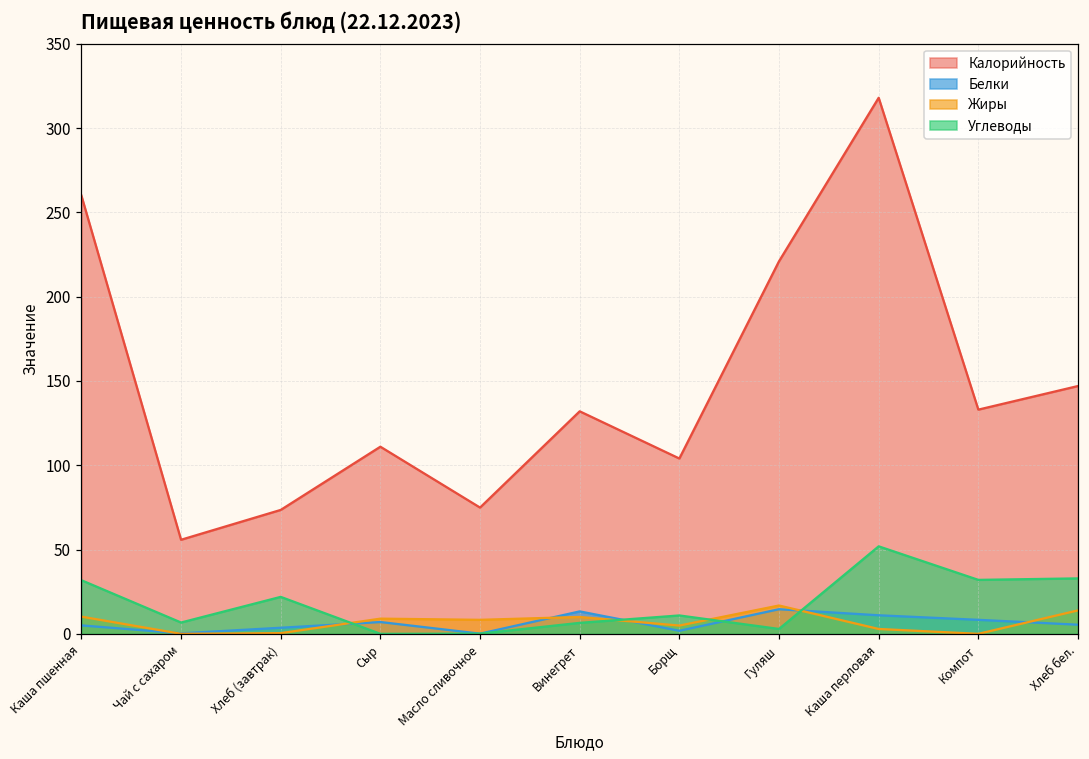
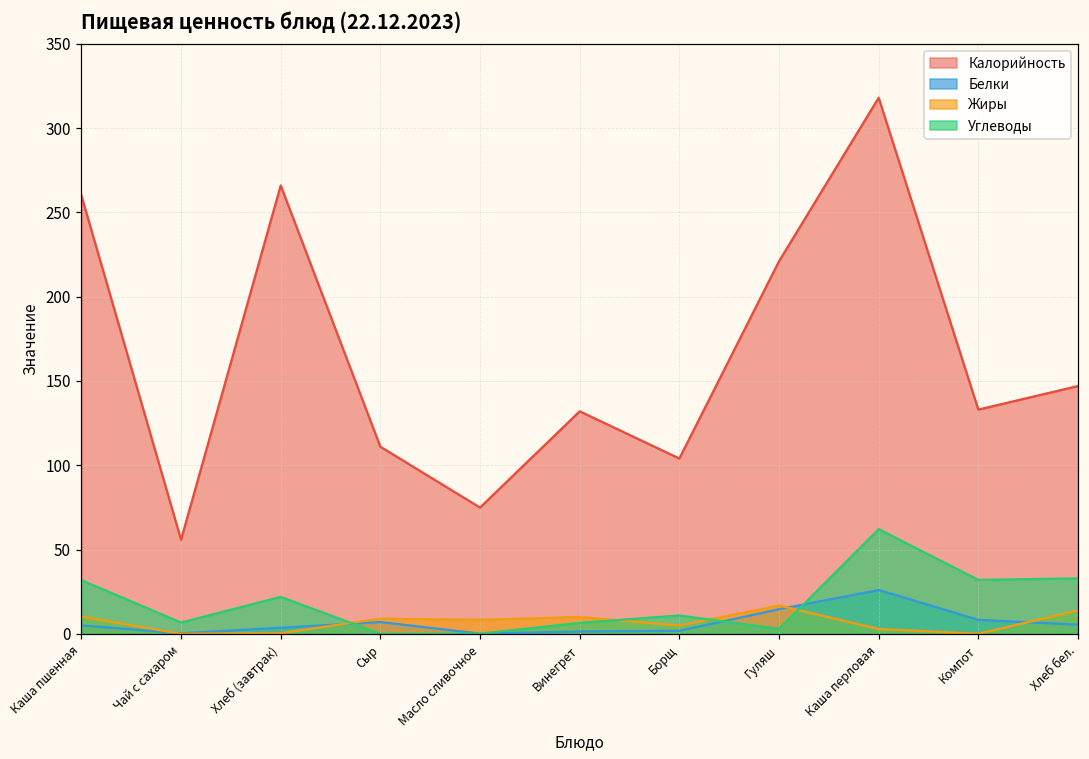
  {
    "Калорийность": {
      "Каша пшенная": 260,
      "Чай с сахаром": 56,
-     "Хлеб (завтрак)": 74,
+     "Хлеб (завтрак)": 266,
      "Сыр": 111,
      "Масло сливочное": 75,
      "Винегрет": 132,
      "Борщ": 104,
      "Гуляш": 221,
      "Каша перловая": 318,
      "Компот": 133,
      "Хлеб бел.": 147
    },
    "Белки": {
      "Каша пшенная": 5,
      "Хлеб (завтрак)": 4,
      "Сыр": 7,
-     "Винегрет": 13,
+     "Винегрет": 1,
      "Борщ": 2,
      "Гуляш": 15,
-     "Каша перловая": 11,
+     "Каша перловая": 26,
      "Компот": 8,
      "Хлеб бел.": 5
    },
    "Жиры": {
      "Каша пшенная": 10,
      "Хлеб (завтрак)": 0,
      "Сыр": 9,
      "Масло сливочное": 8,
      "Винегрет": 10,
      "Борщ": 5,
      "Гуляш": 17,
      "Каша перловая": 3,
      "Компот": 0,
      "Хлеб бел.": 14
    },
    "Углеводы": {
      "Каша пшенная": 32,
      "Чай с сахаром": 7,
      "Хлеб (завтрак)": 22,
      "Сыр": 0,
      "Винегрет": 7,
      "Борщ": 11,
      "Гуляш": 3,
-     "Каша перловая": 52,
+     "Каша перловая": 62,
      "Компот": 32,
      "Хлеб бел.": 33
    }
  }
